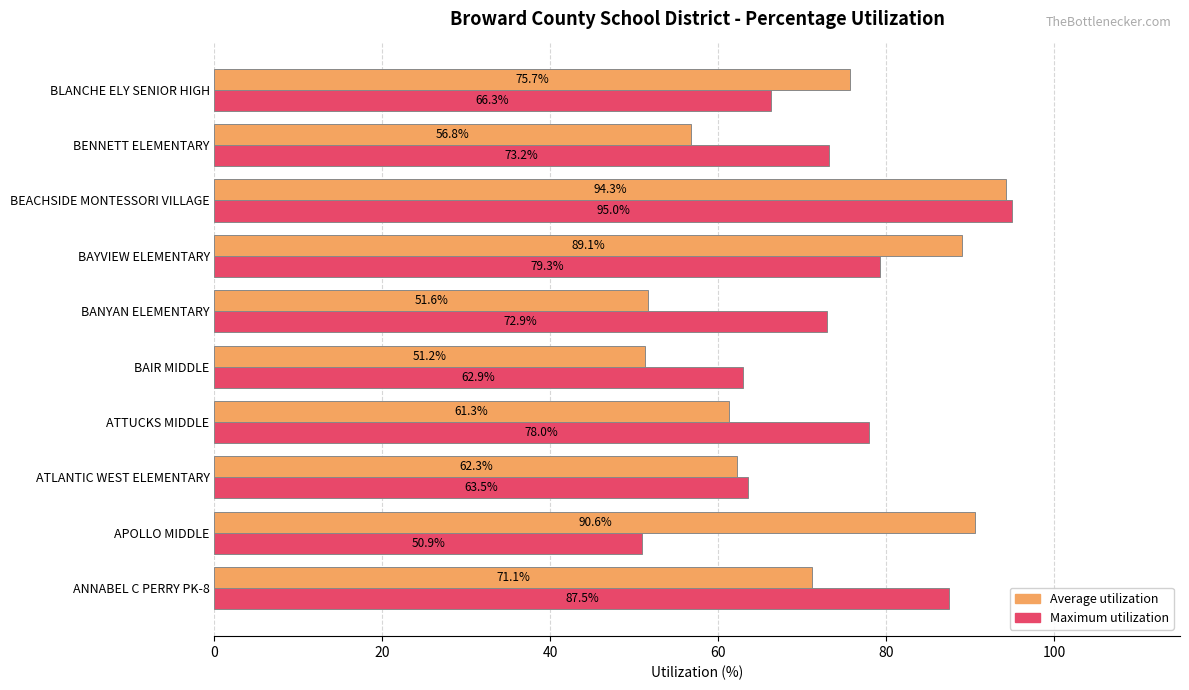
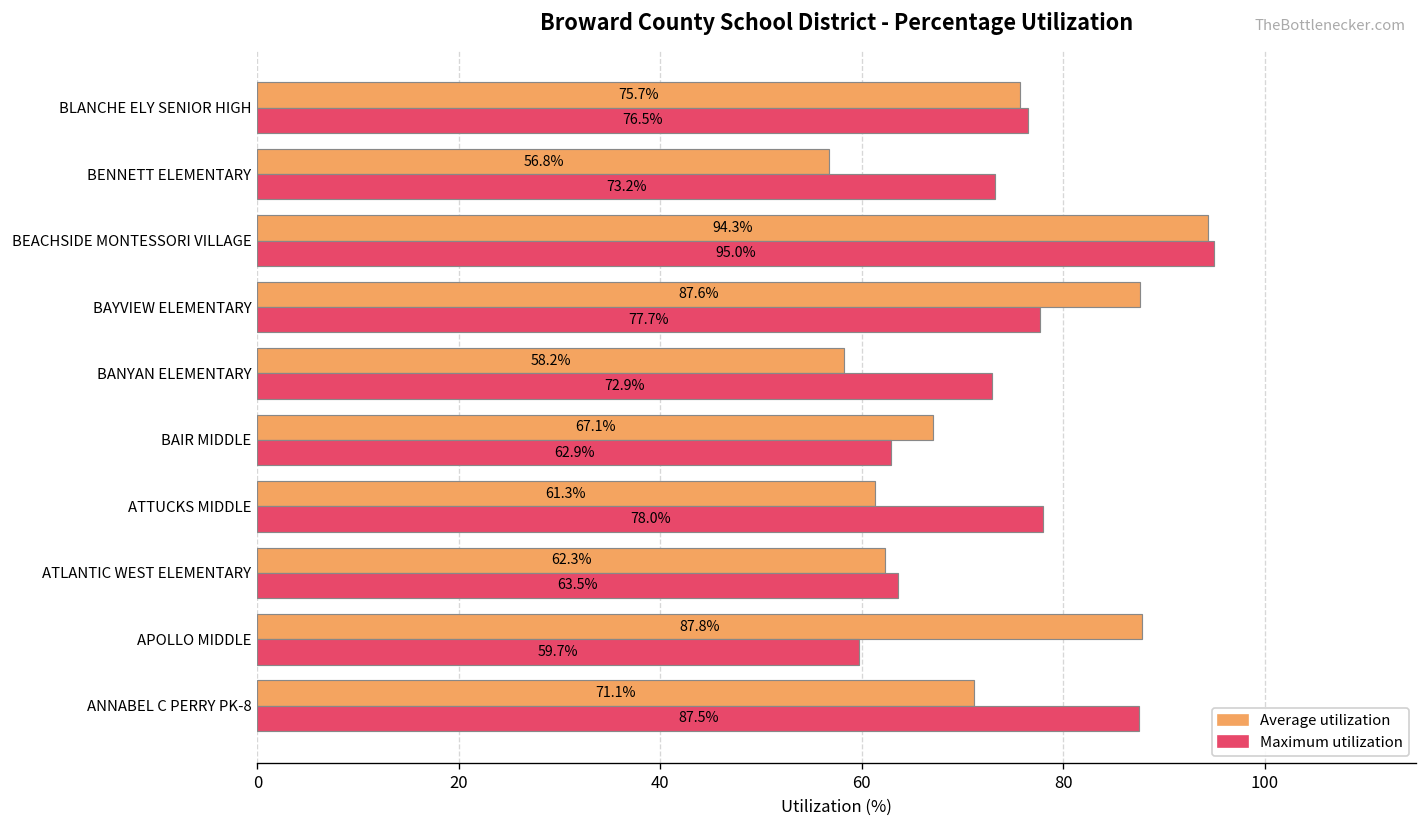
  {
    "Average utilization": {
      "BLANCHE ELY SENIOR HIGH": "75.7%",
      "BENNETT ELEMENTARY": "56.8%",
      "BEACHSIDE MONTESSORI VILLAGE": "94.3%",
-     "BAYVIEW ELEMENTARY": "89.1%",
-     "BANYAN ELEMENTARY": "51.6%",
-     "BAIR MIDDLE": "51.2%",
+     "BAYVIEW ELEMENTARY": "87.6%",
+     "BANYAN ELEMENTARY": "58.2%",
+     "BAIR MIDDLE": "67.1%",
      "ATTUCKS MIDDLE": "61.3%",
      "ATLANTIC WEST ELEMENTARY": "62.3%",
-     "APOLLO MIDDLE": "90.6%",
+     "APOLLO MIDDLE": "87.8%",
      "ANNABEL C PERRY PK-8": "71.1%"
    },
    "Maximum utilization": {
-     "BLANCHE ELY SENIOR HIGH": "66.3%",
+     "BLANCHE ELY SENIOR HIGH": "76.5%",
      "BENNETT ELEMENTARY": "73.2%",
      "BEACHSIDE MONTESSORI VILLAGE": "95.0%",
-     "BAYVIEW ELEMENTARY": "79.3%",
+     "BAYVIEW ELEMENTARY": "77.7%",
      "BANYAN ELEMENTARY": "72.9%",
      "BAIR MIDDLE": "62.9%",
      "ATTUCKS MIDDLE": "78.0%",
      "ATLANTIC WEST ELEMENTARY": "63.5%",
-     "APOLLO MIDDLE": "50.9%",
+     "APOLLO MIDDLE": "59.7%",
      "ANNABEL C PERRY PK-8": "87.5%"
    }
  }
